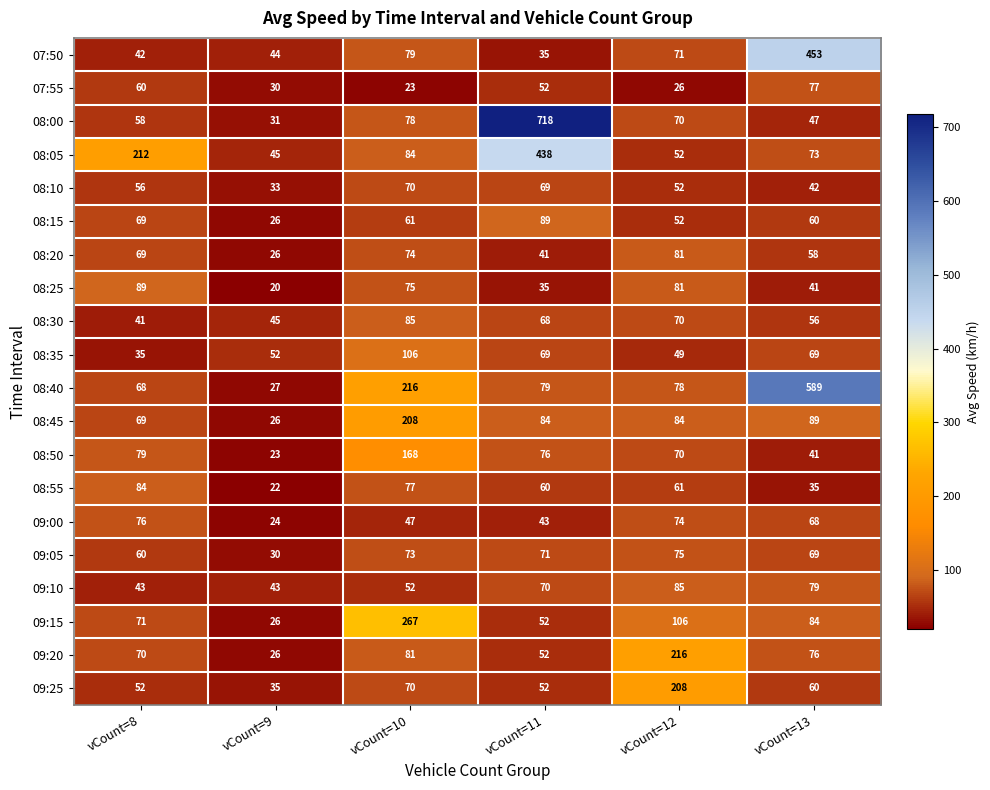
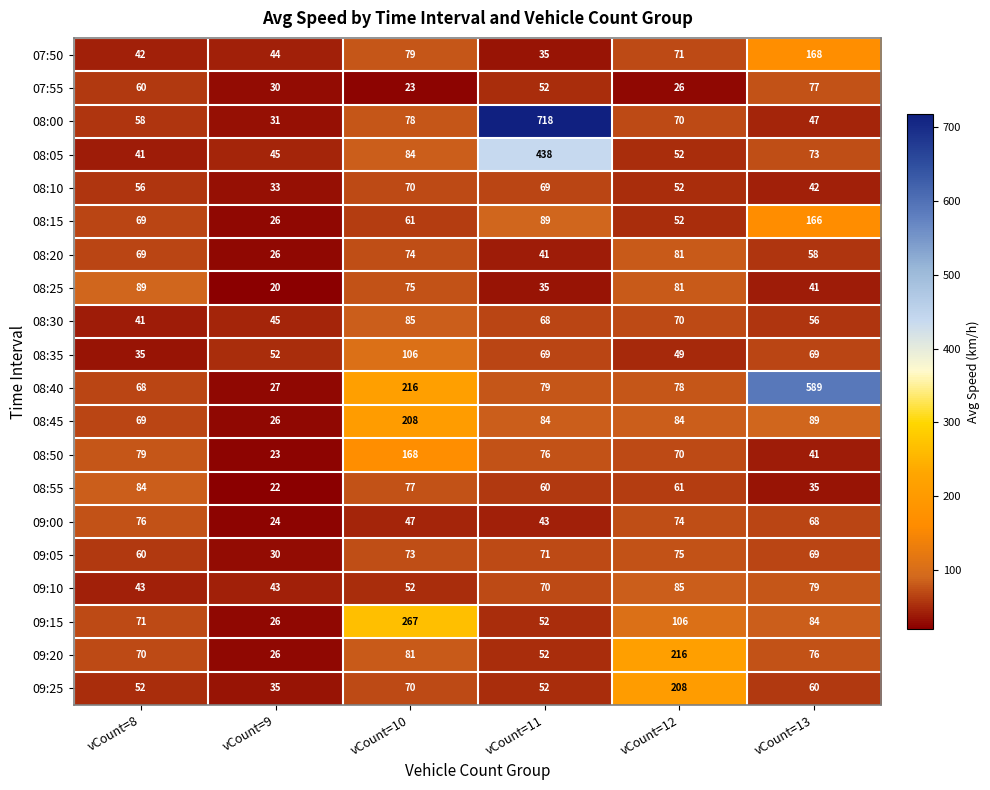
  {
    "07:50": {
      "vCount=8": 42,
      "vCount=9": 44,
      "vCount=10": 79,
      "vCount=11": 35,
      "vCount=12": 71,
-     "vCount=13": 453
+     "vCount=13": 168
    },
    "07:55": {
      "vCount=8": 60,
      "vCount=9": 30,
      "vCount=10": 23,
      "vCount=11": 52,
      "vCount=12": 26,
      "vCount=13": 77
    },
    "08:00": {
      "vCount=8": 58,
      "vCount=9": 31,
      "vCount=10": 78,
      "vCount=11": 718,
      "vCount=12": 70,
      "vCount=13": 47
    },
    "08:05": {
-     "vCount=8": 212,
+     "vCount=8": 41,
      "vCount=9": 45,
      "vCount=10": 84,
      "vCount=11": 438,
      "vCount=12": 52,
      "vCount=13": 73
    },
    "08:10": {
      "vCount=8": 56,
      "vCount=9": 33,
      "vCount=10": 70,
      "vCount=11": 69,
      "vCount=12": 52,
      "vCount=13": 42
    },
    "08:15": {
      "vCount=8": 69,
      "vCount=9": 26,
      "vCount=10": 61,
      "vCount=11": 89,
      "vCount=12": 52,
-     "vCount=13": 60
+     "vCount=13": 166
    },
    "08:20": {
      "vCount=8": 69,
      "vCount=9": 26,
      "vCount=10": 74,
      "vCount=11": 41,
      "vCount=12": 81,
      "vCount=13": 58
    },
    "08:25": {
      "vCount=8": 89,
      "vCount=9": 20,
      "vCount=10": 75,
      "vCount=11": 35,
      "vCount=12": 81,
      "vCount=13": 41
    },
    "08:30": {
      "vCount=8": 41,
      "vCount=9": 45,
      "vCount=10": 85,
      "vCount=11": 68,
      "vCount=12": 70,
      "vCount=13": 56
    },
    "08:35": {
      "vCount=8": 35,
      "vCount=9": 52,
      "vCount=10": 106,
      "vCount=11": 69,
      "vCount=12": 49,
      "vCount=13": 69
    },
    "08:40": {
      "vCount=8": 68,
      "vCount=9": 27,
      "vCount=10": 216,
      "vCount=11": 79,
      "vCount=12": 78,
      "vCount=13": 589
    },
    "08:45": {
      "vCount=8": 69,
      "vCount=9": 26,
      "vCount=10": 208,
      "vCount=11": 84,
      "vCount=12": 84,
      "vCount=13": 89
    },
    "08:50": {
      "vCount=8": 79,
      "vCount=9": 23,
      "vCount=10": 168,
      "vCount=11": 76,
      "vCount=12": 70,
      "vCount=13": 41
    },
    "08:55": {
      "vCount=8": 84,
      "vCount=9": 22,
      "vCount=10": 77,
      "vCount=11": 60,
      "vCount=12": 61,
      "vCount=13": 35
    },
    "09:00": {
      "vCount=8": 76,
      "vCount=9": 24,
      "vCount=10": 47,
      "vCount=11": 43,
      "vCount=12": 74,
      "vCount=13": 68
    },
    "09:05": {
      "vCount=8": 60,
      "vCount=9": 30,
      "vCount=10": 73,
      "vCount=11": 71,
      "vCount=12": 75,
      "vCount=13": 69
    },
    "09:10": {
      "vCount=8": 43,
      "vCount=9": 43,
      "vCount=10": 52,
      "vCount=11": 70,
      "vCount=12": 85,
      "vCount=13": 79
    },
    "09:15": {
      "vCount=8": 71,
      "vCount=9": 26,
      "vCount=10": 267,
      "vCount=11": 52,
      "vCount=12": 106,
      "vCount=13": 84
    },
    "09:20": {
      "vCount=8": 70,
      "vCount=9": 26,
      "vCount=10": 81,
      "vCount=11": 52,
      "vCount=12": 216,
      "vCount=13": 76
    },
    "09:25": {
      "vCount=8": 52,
      "vCount=9": 35,
      "vCount=10": 70,
      "vCount=11": 52,
      "vCount=12": 208,
      "vCount=13": 60
    }
  }
